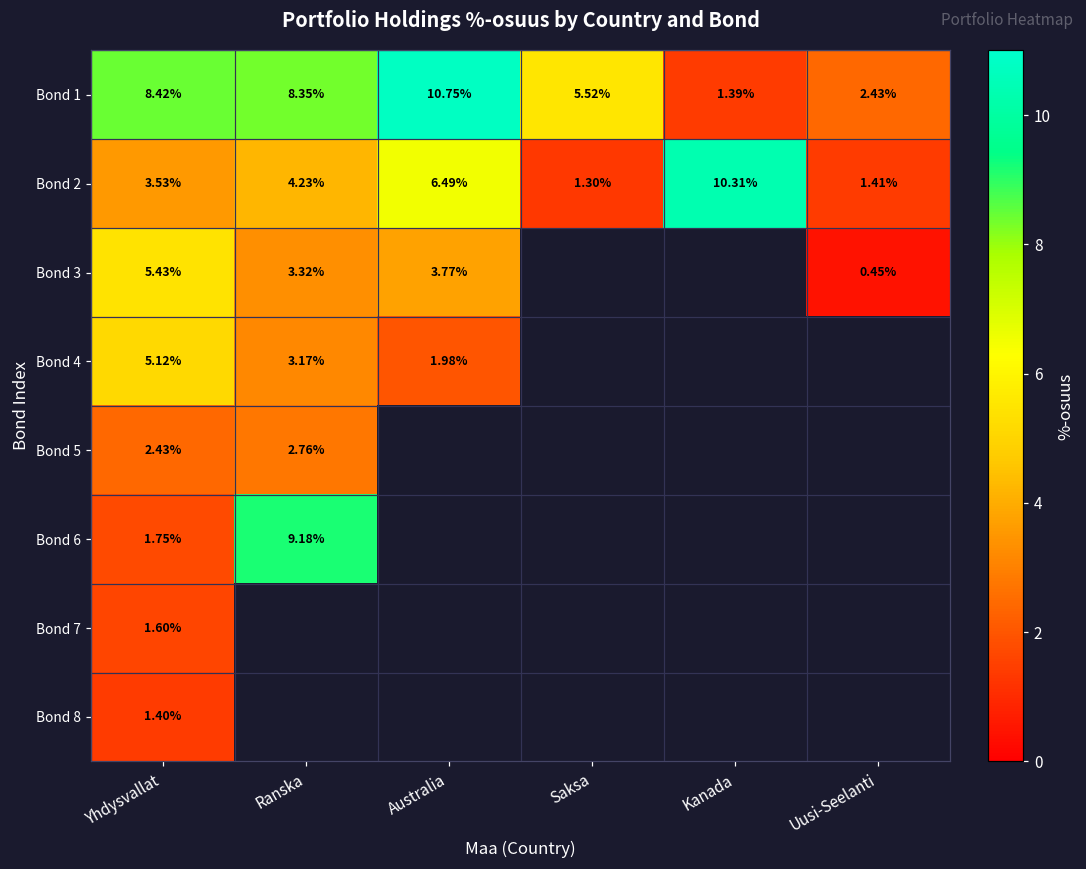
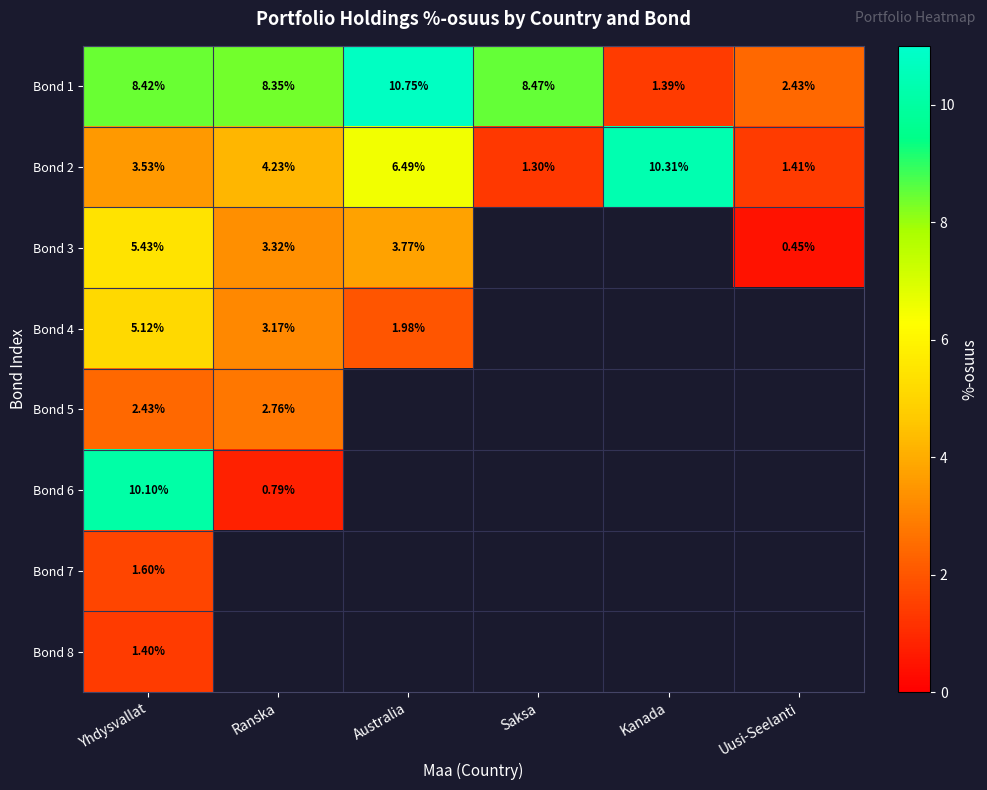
  {
    "Bond 1": {
      "Yhdysvallat": "8.42%",
      "Ranska": "8.35%",
      "Australia": "10.75%",
-     "Saksa": "5.52%",
+     "Saksa": "8.47%",
      "Kanada": "1.39%",
      "Uusi-Seelanti": "2.43%"
    },
    "Bond 2": {
      "Yhdysvallat": "3.53%",
      "Ranska": "4.23%",
      "Australia": "6.49%",
      "Saksa": "1.30%",
      "Kanada": "10.31%",
      "Uusi-Seelanti": "1.41%"
    },
    "Bond 3": {
      "Yhdysvallat": "5.43%",
      "Ranska": "3.32%",
      "Australia": "3.77%",
      "Uusi-Seelanti": "0.45%"
    },
    "Bond 4": {
      "Yhdysvallat": "5.12%",
      "Ranska": "3.17%",
      "Australia": "1.98%"
    },
    "Bond 5": {
      "Yhdysvallat": "2.43%",
      "Ranska": "2.76%"
    },
    "Bond 6": {
-     "Yhdysvallat": "1.75%",
-     "Ranska": "9.18%"
+     "Yhdysvallat": "10.10%",
+     "Ranska": "0.79%"
    },
    "Bond 7": {
      "Yhdysvallat": "1.60%"
    },
    "Bond 8": {
      "Yhdysvallat": "1.40%"
    }
  }
